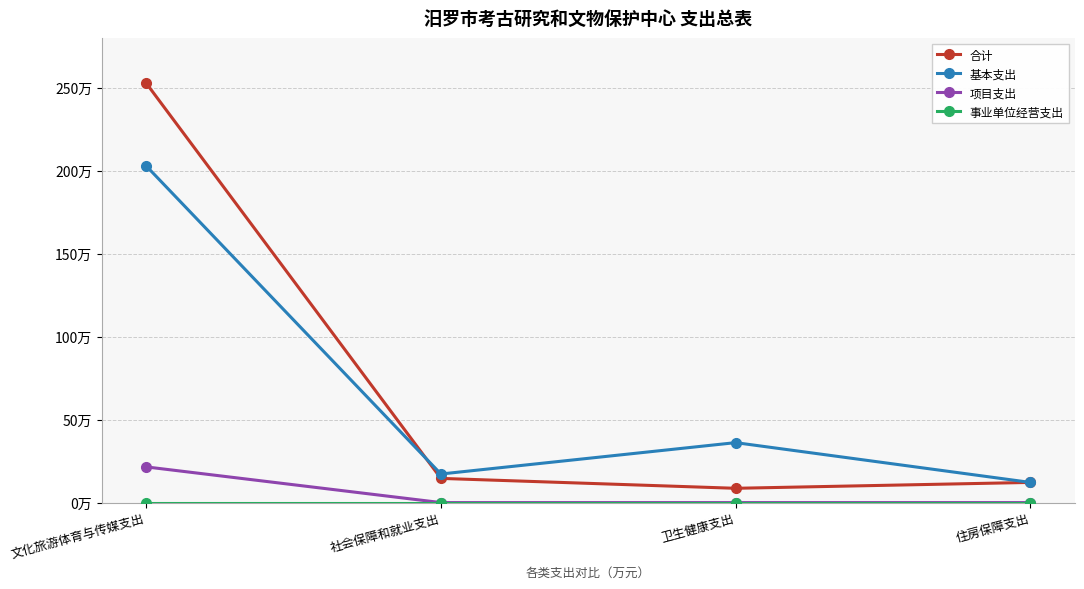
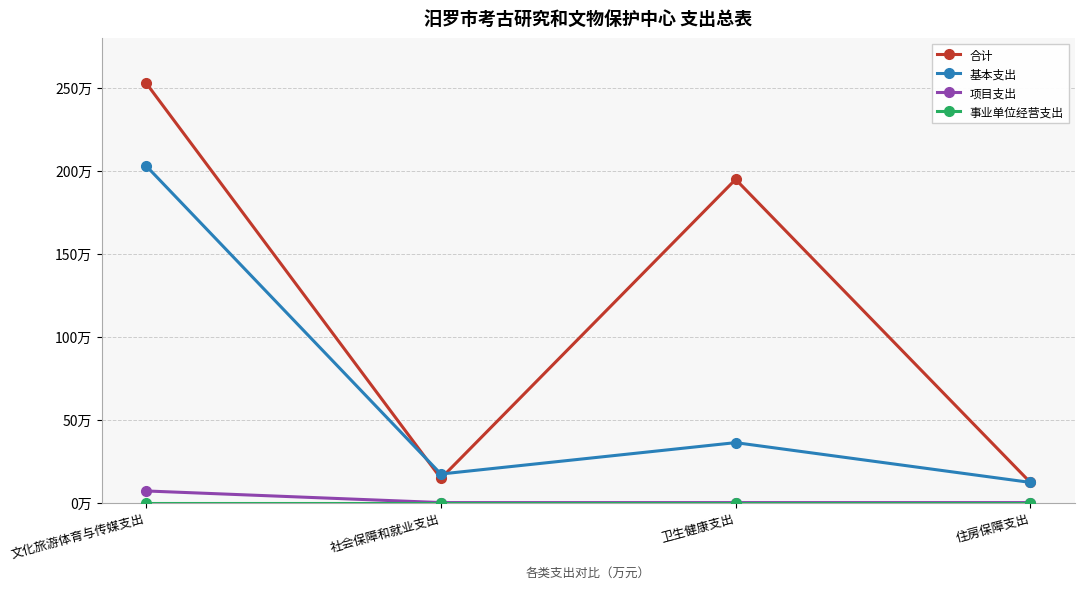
  {
    "合计": {
      "文化旅游体育与传媒支出": "253万",
      "社会保障和就业支出": "15万",
-     "卫生健康支出": "9万"
+     "卫生健康支出": "195万"
    },
    "基本支出": {
      "文化旅游体育与传媒支出": "203万",
      "社会保障和就业支出": "17万",
      "卫生健康支出": "36万"
    },
    "项目支出": {
-     "文化旅游体育与传媒支出": "22万"
+     "文化旅游体育与传媒支出": "7万"
    },
    "事业单位经营支出": {
      "文化旅游体育与传媒支出": "0万"
    }
  }
